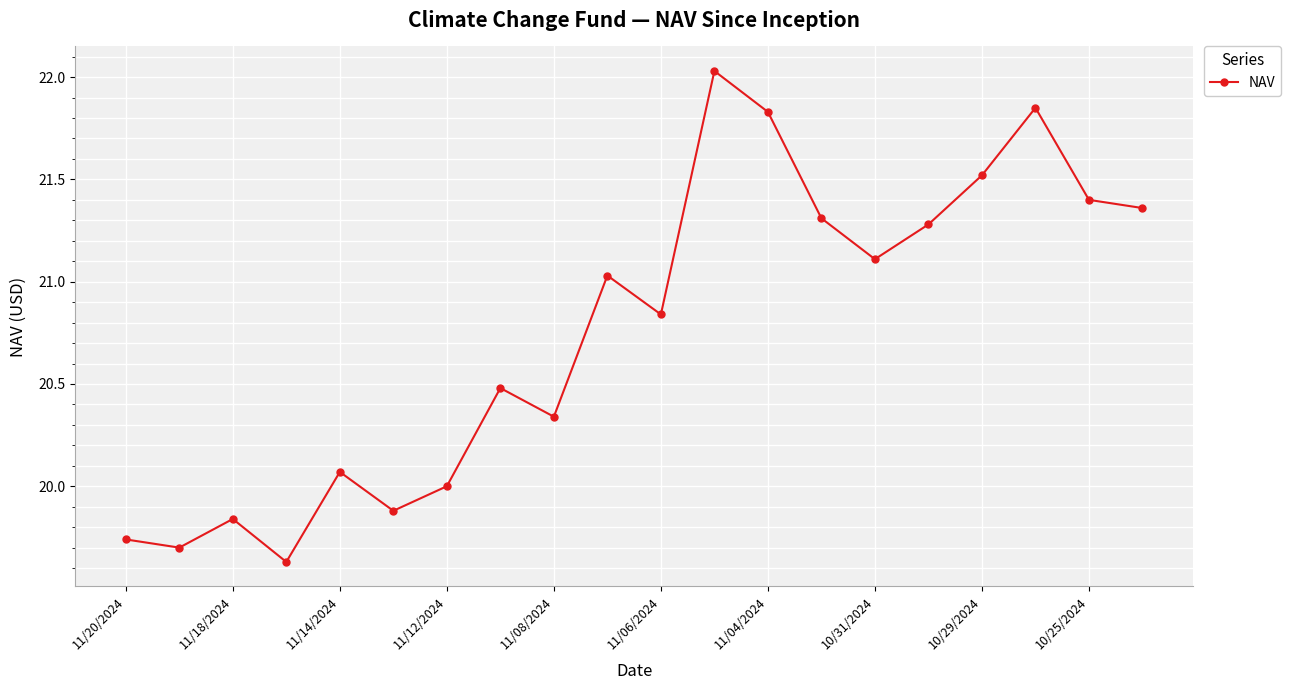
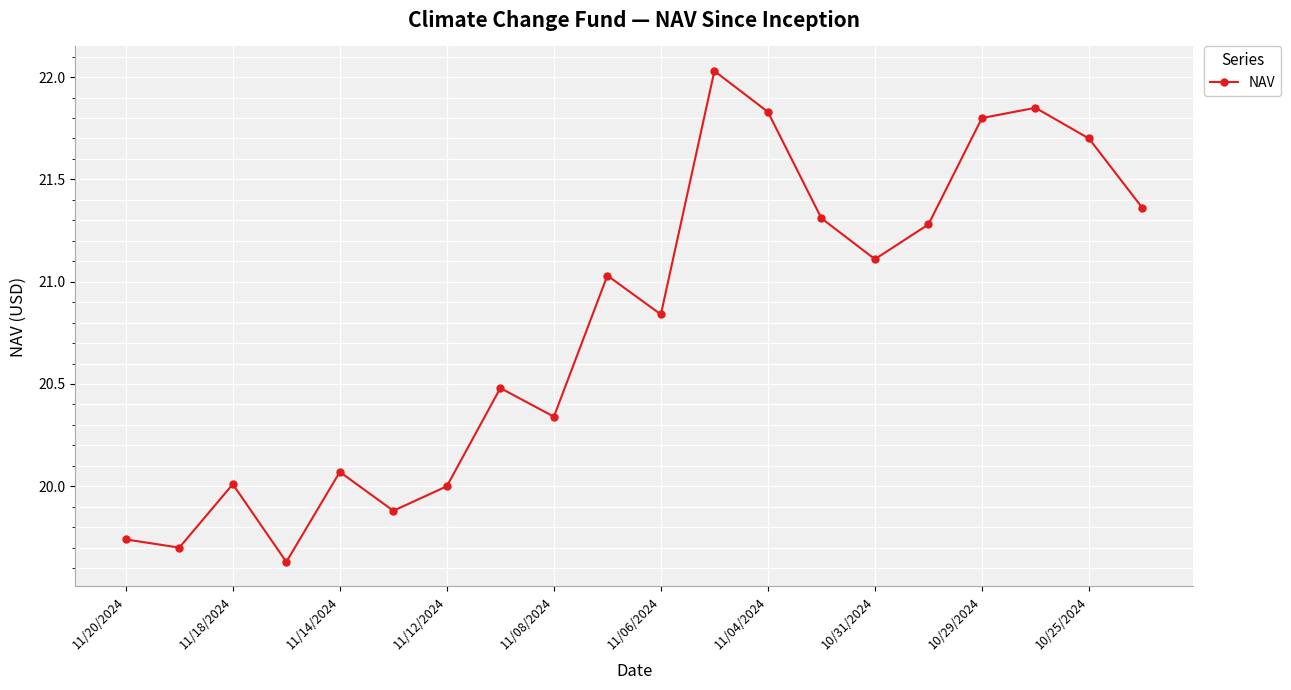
  {
    "11/20/2024": 19.74,
-   "11/18/2024": 19.84,
+   "11/18/2024": 20.01,
    "11/14/2024": 20.07,
    "11/12/2024": 20.00,
    "11/08/2024": 20.34,
    "11/06/2024": 20.84,
    "11/04/2024": 21.83,
    "10/31/2024": 21.11,
-   "10/29/2024": 21.52,
-   "10/25/2024": 21.4
+   "10/29/2024": 21.80,
+   "10/25/2024": 21.7
  }
